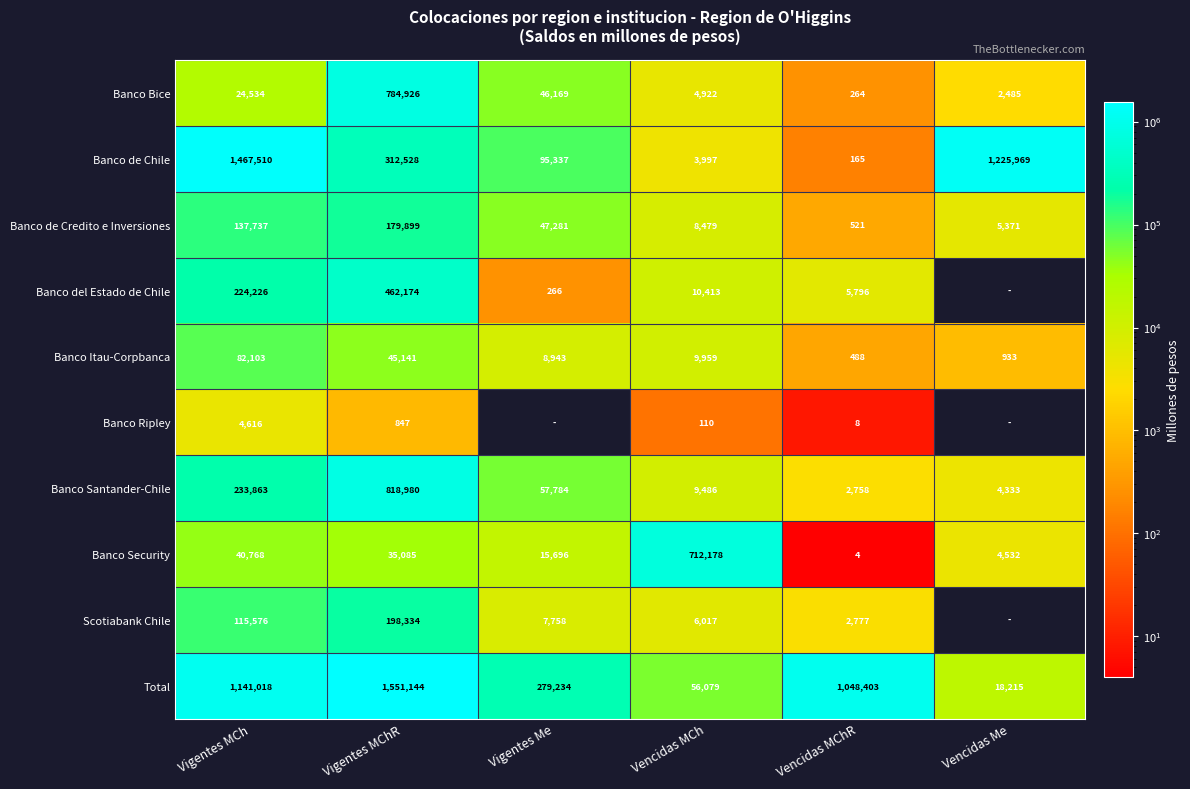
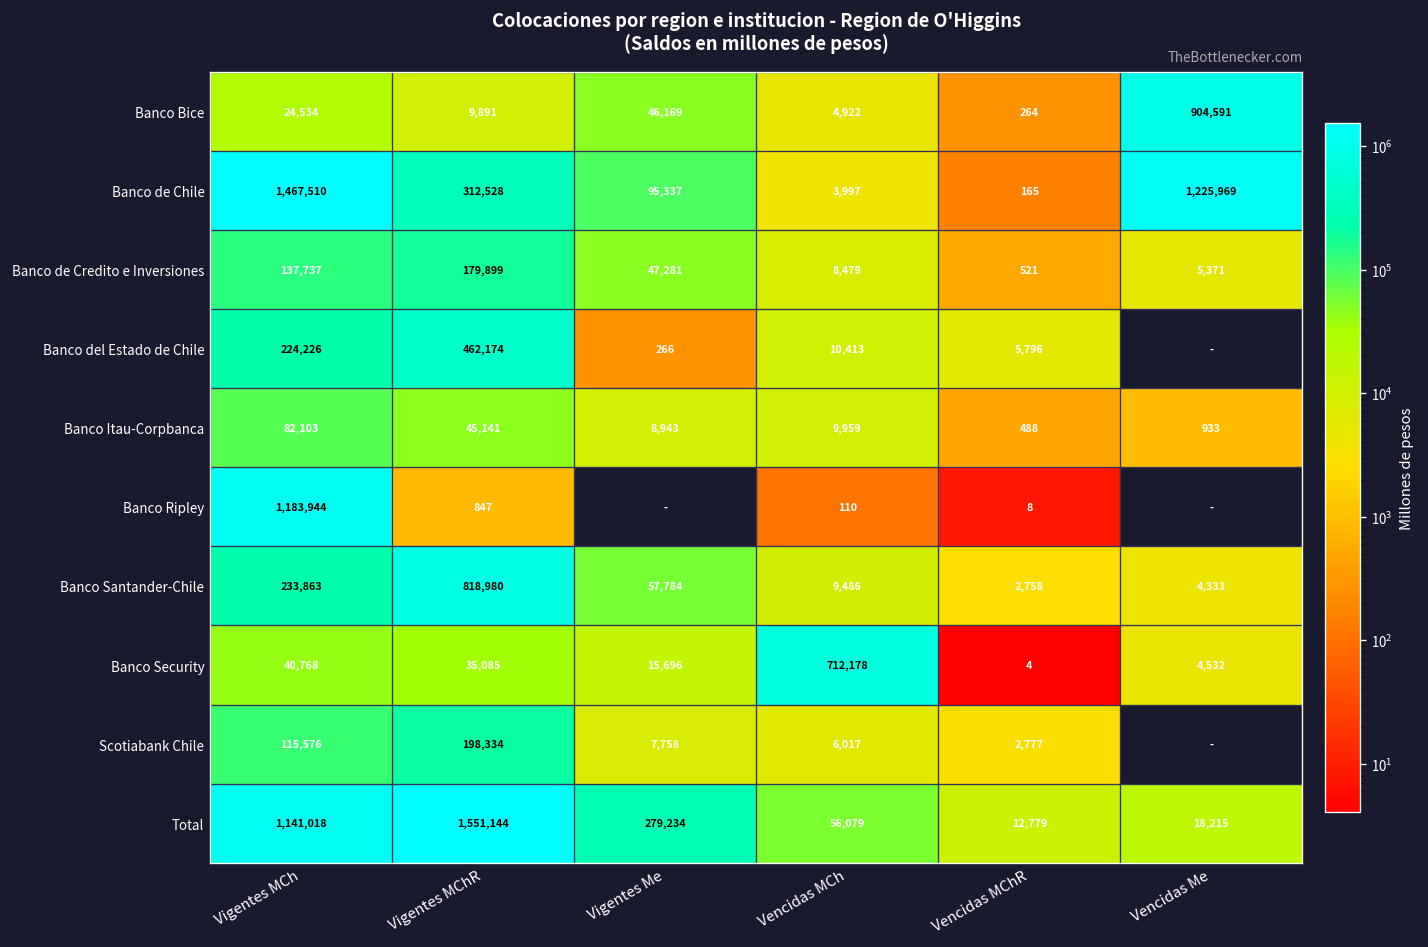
  {
    "Banco Bice": {
      "Vigentes MCh": "24,534",
-     "Vigentes MChR": "784,926",
+     "Vigentes MChR": "9,891",
      "Vigentes Me": "46,169",
      "Vencidas MCh": "4,922",
      "Vencidas MChR": "264",
-     "Vencidas Me": "2,485"
+     "Vencidas Me": "904,591"
    },
    "Banco de Chile": {
      "Vigentes MCh": "1,467,510",
      "Vigentes MChR": "312,528",
      "Vigentes Me": "95,337",
      "Vencidas MCh": "3,997",
      "Vencidas MChR": "165",
      "Vencidas Me": "1,225,969"
    },
    "Banco de Credito e Inversiones": {
      "Vigentes MCh": "137,737",
      "Vigentes MChR": "179,899",
      "Vigentes Me": "47,281",
      "Vencidas MCh": "8,479",
      "Vencidas MChR": "521",
      "Vencidas Me": "5,371"
    },
    "Banco del Estado de Chile": {
      "Vigentes MCh": "224,226",
      "Vigentes MChR": "462,174",
      "Vigentes Me": "266",
      "Vencidas MCh": "10,413",
      "Vencidas MChR": "5,796"
    },
    "Banco Itau-Corpbanca": {
      "Vigentes MCh": "82,103",
      "Vigentes MChR": "45,141",
      "Vigentes Me": "8,943",
      "Vencidas MCh": "9,959",
      "Vencidas MChR": "488",
      "Vencidas Me": "933"
    },
    "Banco Ripley": {
-     "Vigentes MCh": "4,616",
+     "Vigentes MCh": "1,183,944",
      "Vigentes MChR": "847",
      "Vencidas MCh": "110",
      "Vencidas MChR": "8"
    },
    "Banco Santander-Chile": {
      "Vigentes MCh": "233,863",
      "Vigentes MChR": "818,980",
      "Vigentes Me": "57,784",
      "Vencidas MCh": "9,486",
      "Vencidas MChR": "2,758",
      "Vencidas Me": "4,333"
    },
    "Banco Security": {
      "Vigentes MCh": "40,768",
      "Vigentes MChR": "35,085",
      "Vigentes Me": "15,696",
      "Vencidas MCh": "712,178",
      "Vencidas MChR": "4",
      "Vencidas Me": "4,532"
    },
    "Scotiabank Chile": {
      "Vigentes MCh": "115,576",
      "Vigentes MChR": "198,334",
      "Vigentes Me": "7,758",
      "Vencidas MCh": "6,017",
      "Vencidas MChR": "2,777"
    },
    "Total": {
      "Vigentes MCh": "1,141,018",
      "Vigentes MChR": "1,551,144",
      "Vigentes Me": "279,234",
      "Vencidas MCh": "56,079",
-     "Vencidas MChR": "1,048,403",
+     "Vencidas MChR": "12,779",
      "Vencidas Me": "18,215"
    }
  }
